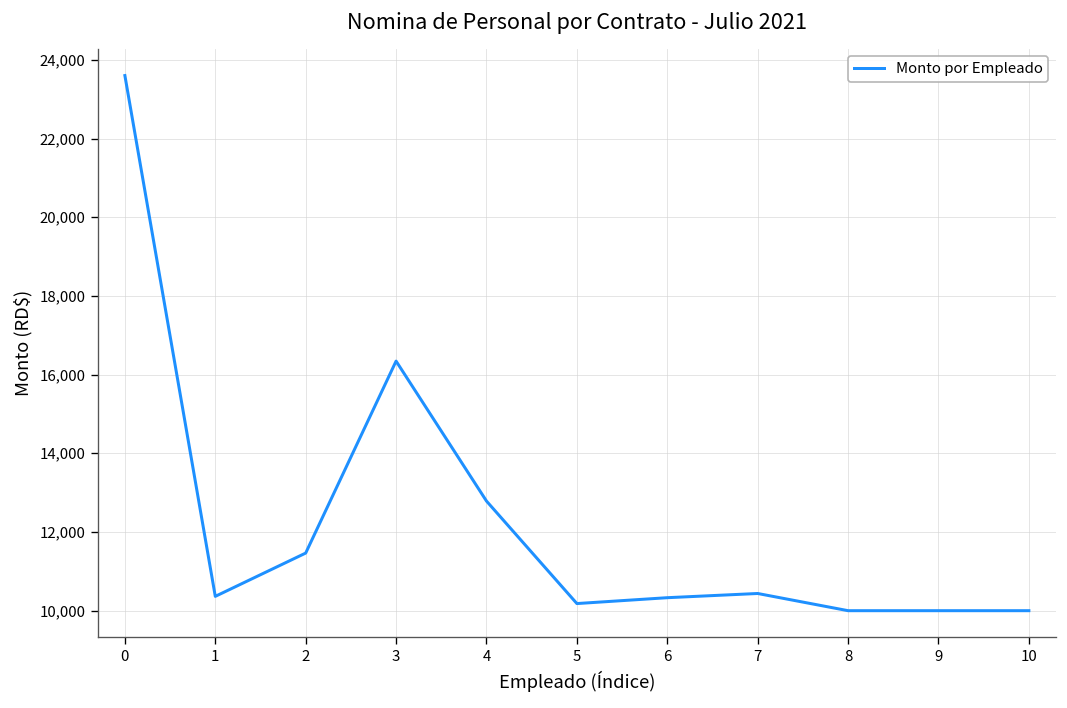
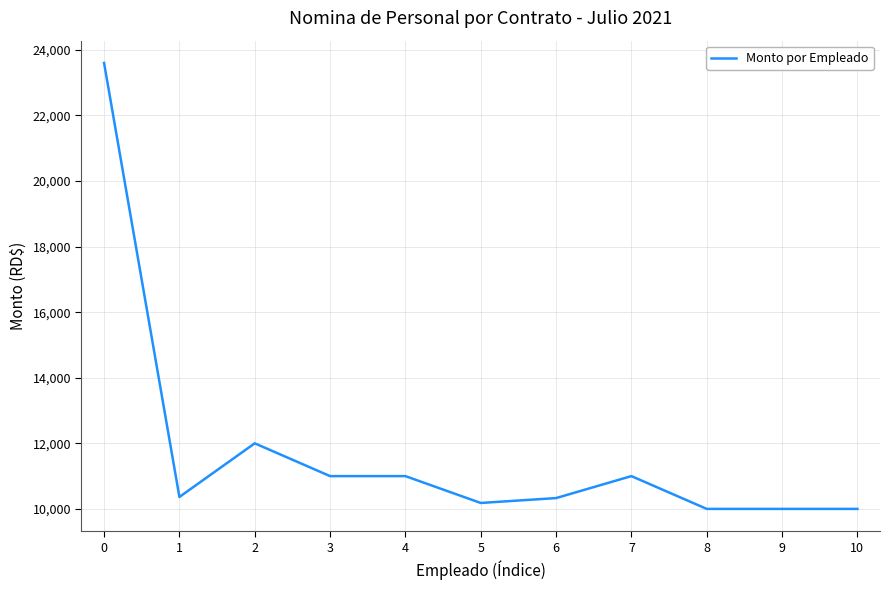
  {
    "0": "23,600",
    "1": "10,400",
-   "2": "11,500",
-   "3": "16,300",
-   "4": "12,800",
+   "2": "12,000",
+   "3": "11,000",
+   "4": "11,000",
    "5": "10,200",
    "6": "10,300",
-   "7": "10,400",
+   "7": "11,000",
    "8": "10,000",
    "9": "10,000",
    "10": "10,000"
  }
